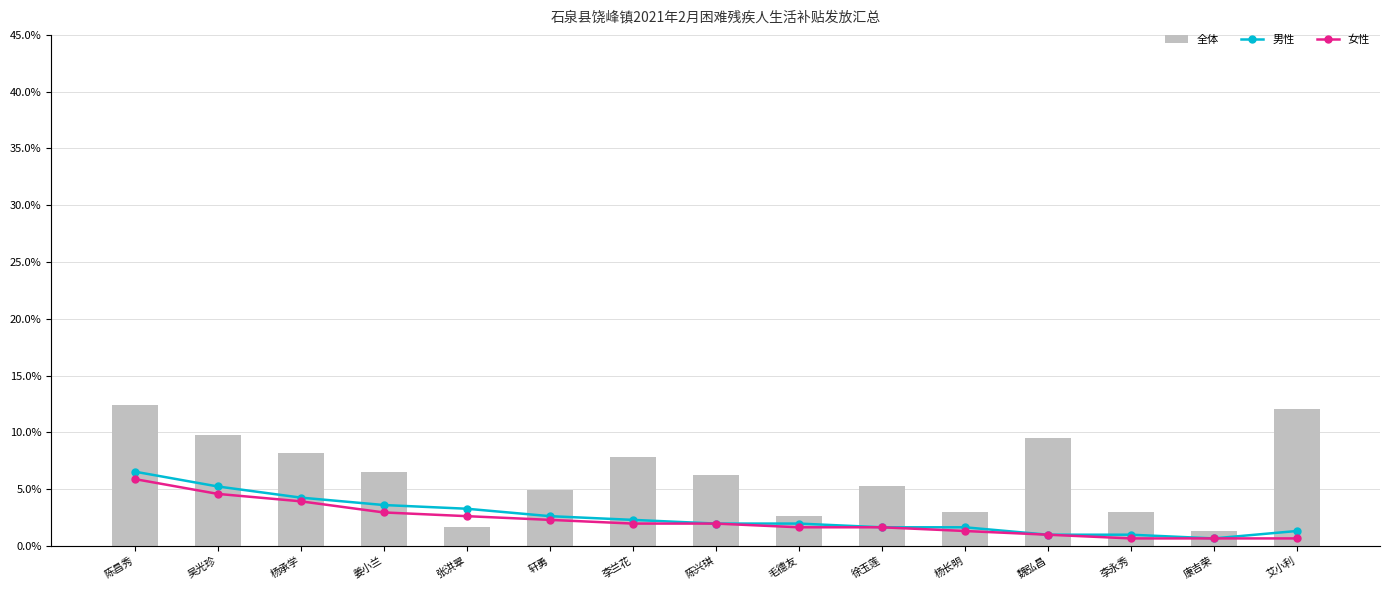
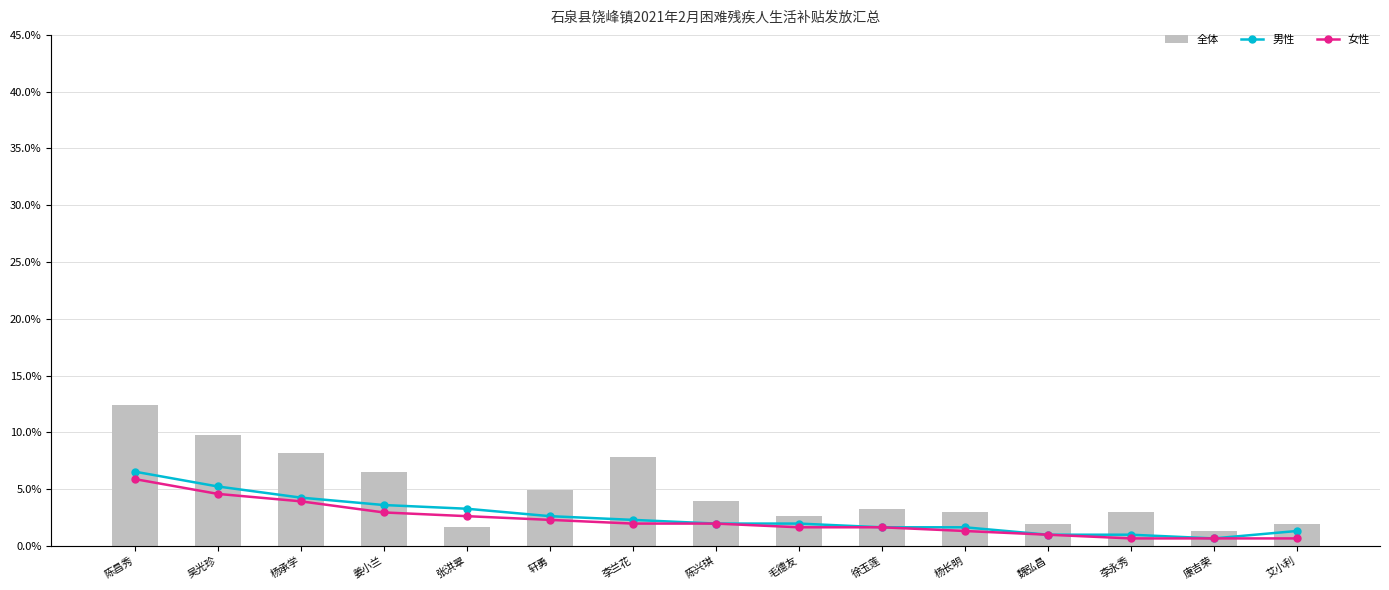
  {
    "全体": {
      "陈昌秀": "12.4%",
      "吴光珍": "9.8%",
      "杨承学": "8.2%",
      "姜小兰": "6.5%",
      "张洪翠": "1.6%",
      "轩勇": "4.9%",
      "李兰花": "7.8%",
-     "陈兴琪": "6.2%",
+     "陈兴琪": "3.9%",
      "毛德友": "2.6%",
-     "徐玉莲": "5.2%",
+     "徐玉莲": "3.3%",
      "杨长明": "2.9%",
-     "魏弘昌": "9.5%",
+     "魏弘昌": "2.0%",
      "李永秀": "2.9%",
      "康吉荣": "1.3%",
-     "艾小利": "12.1%"
+     "艾小利": "2.0%"
    }
  }
